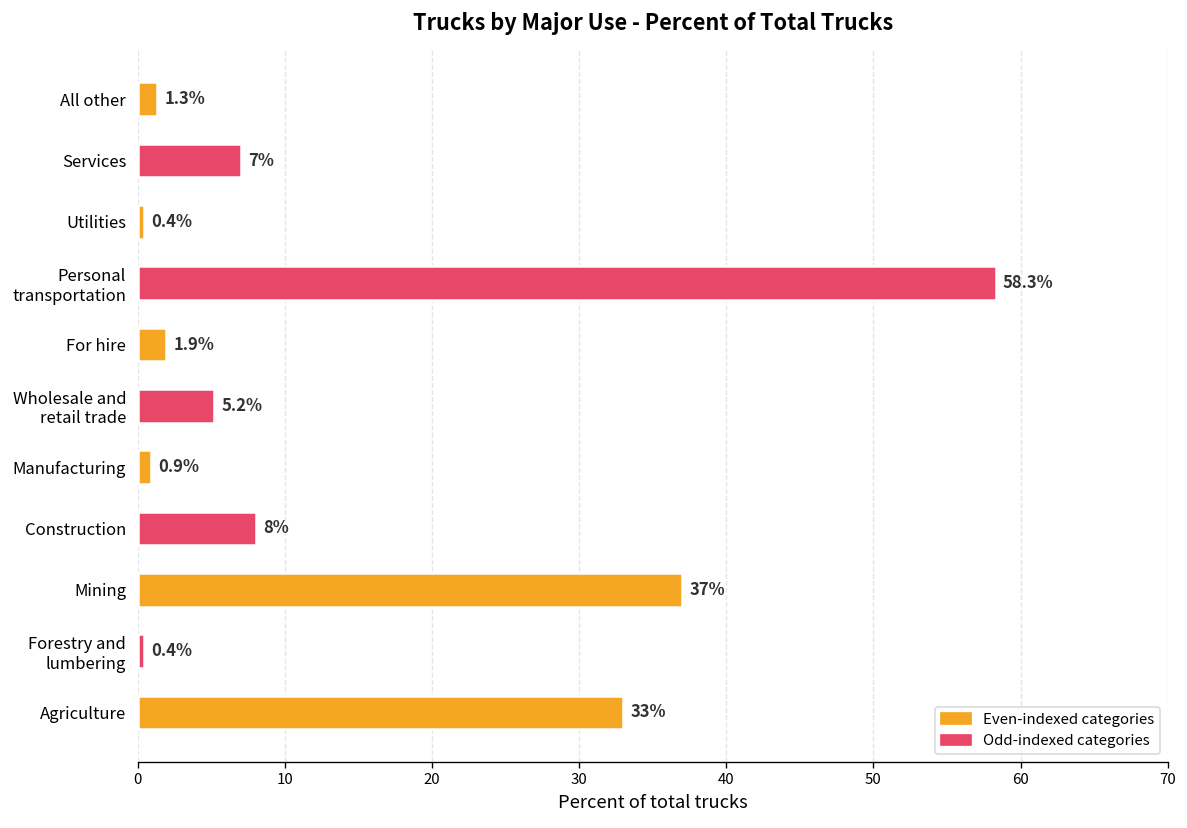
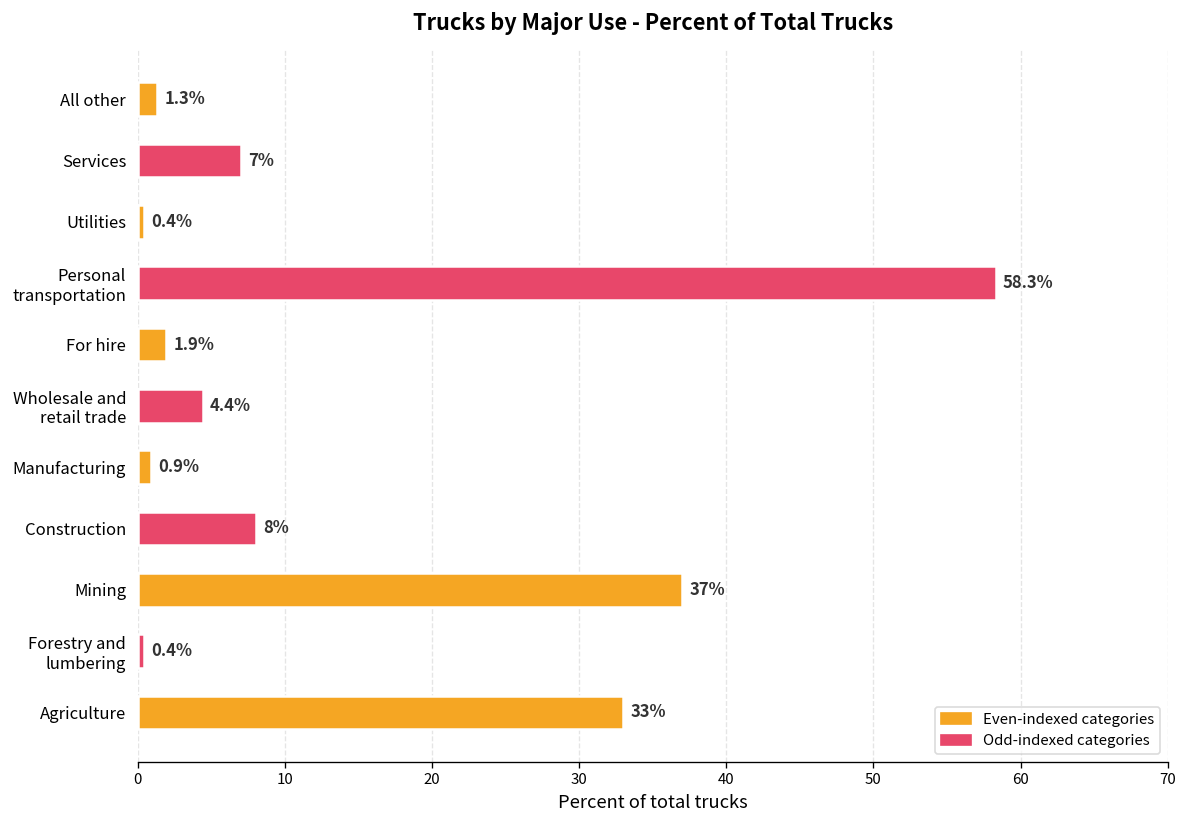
  {
    "All other": "1.3%",
    "Services": "7%",
    "Utilities": "0.4%",
    "Personal transportation": "58.3%",
    "For hire": "1.9%",
-   "Wholesale and retail trade": "5.2%",
+   "Wholesale and retail trade": "4.4%",
    "Manufacturing": "0.9%",
    "Construction": "8%",
    "Mining": "37%",
    "Forestry and lumbering": "0.4%",
    "Agriculture": "33%"
  }
